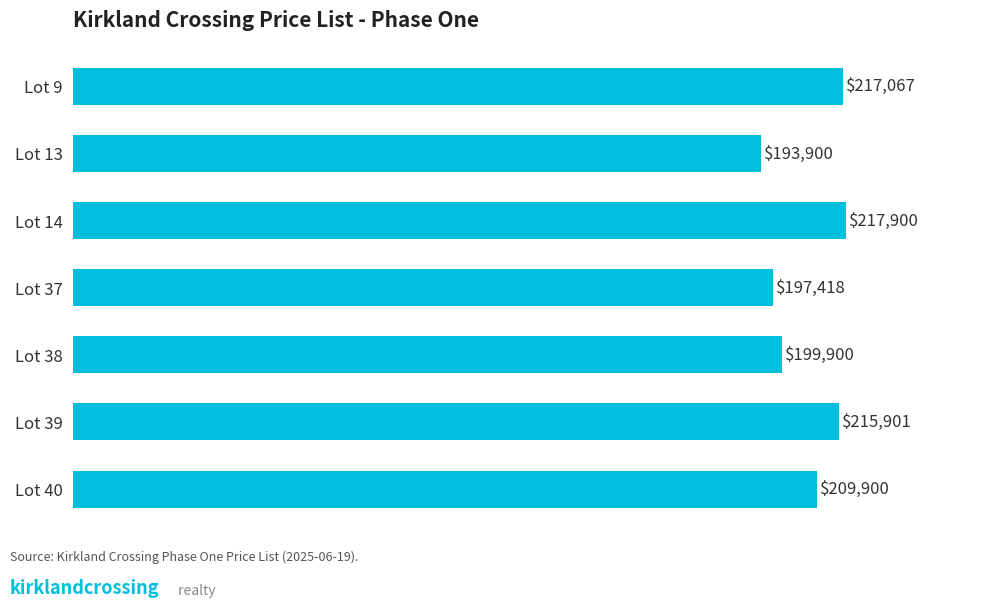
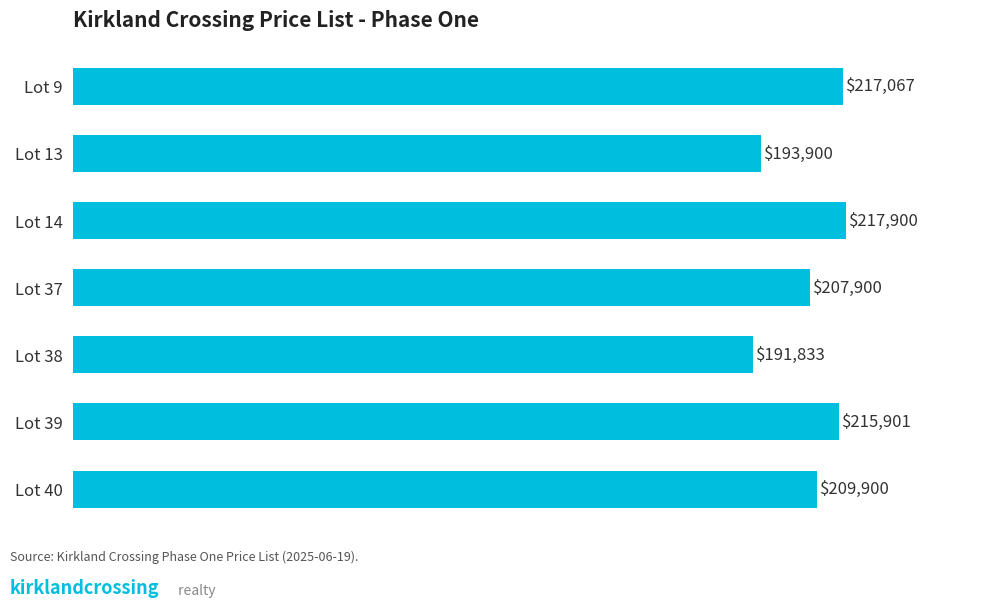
  {
    "Lot 9": "$217,067",
    "Lot 13": "$193,900",
    "Lot 14": "$217,900",
-   "Lot 37": "$197,418",
-   "Lot 38": "$199,900",
+   "Lot 37": "$207,900",
+   "Lot 38": "$191,833",
    "Lot 39": "$215,901",
    "Lot 40": "$209,900"
  }
